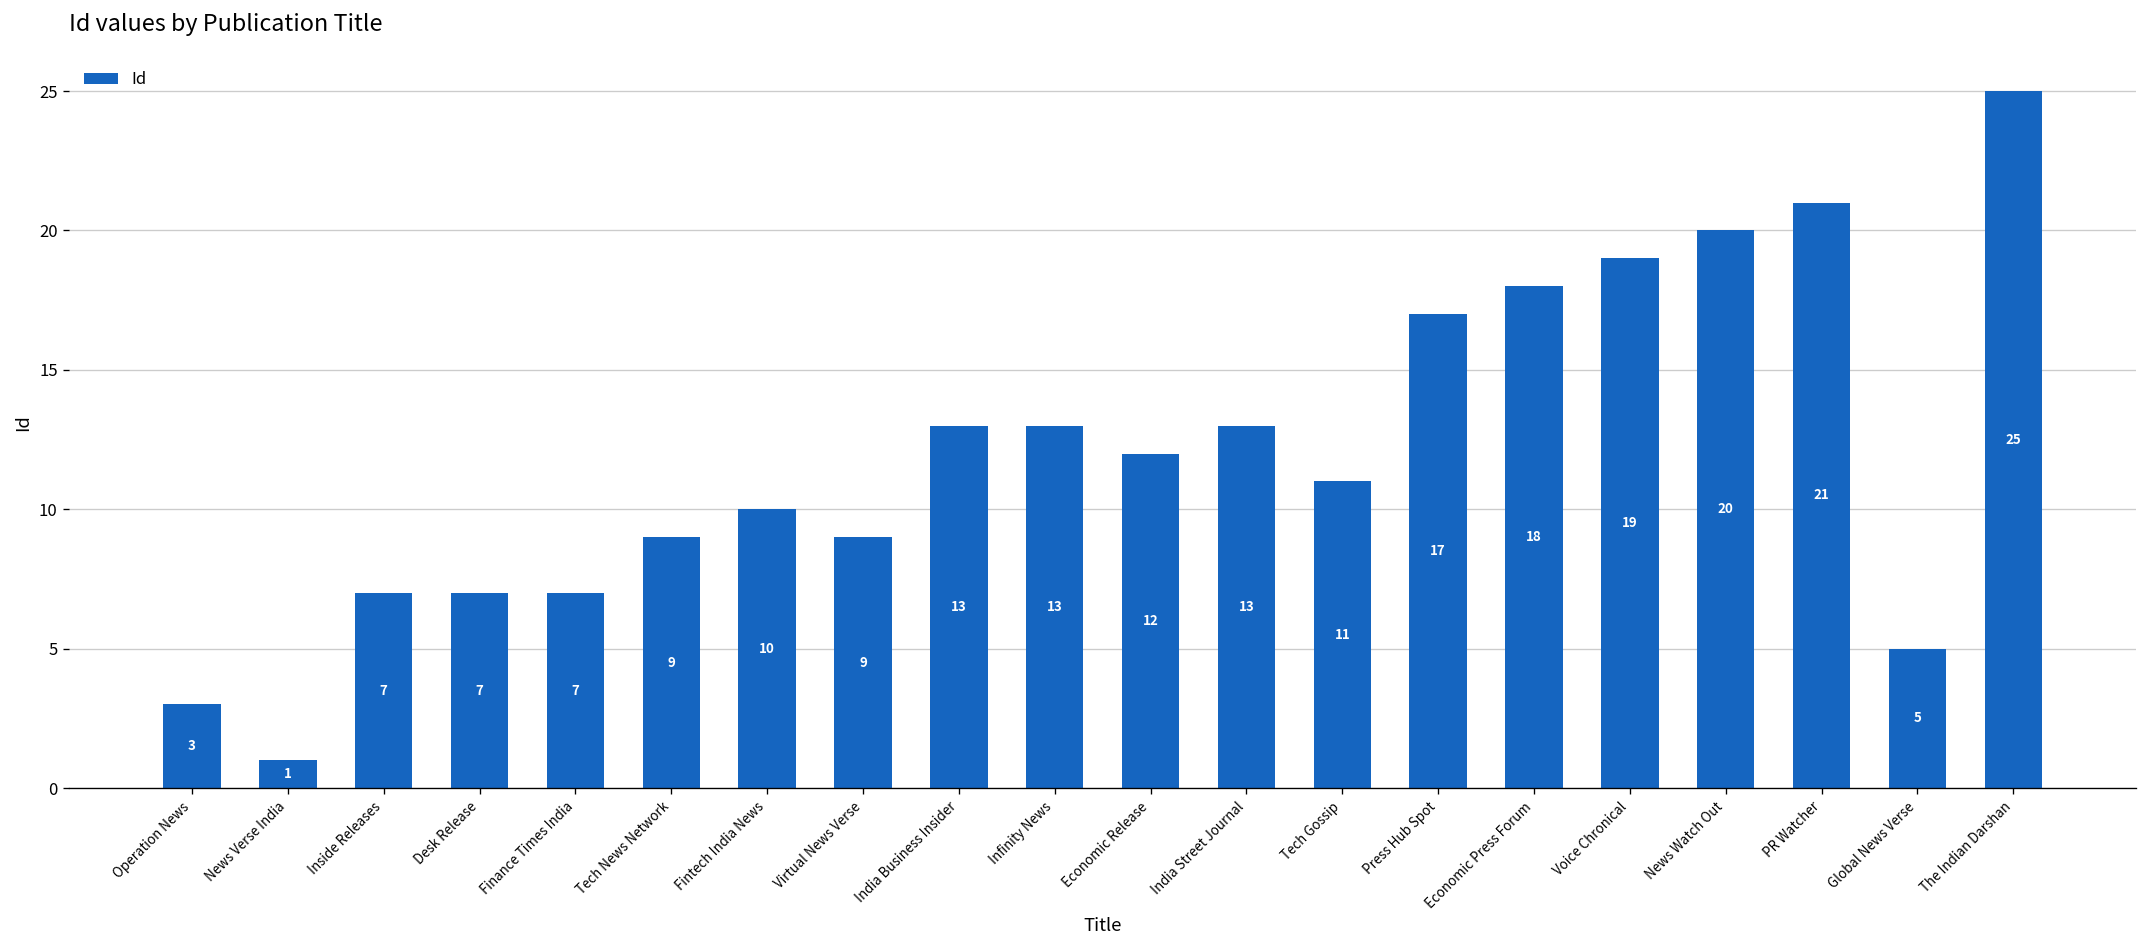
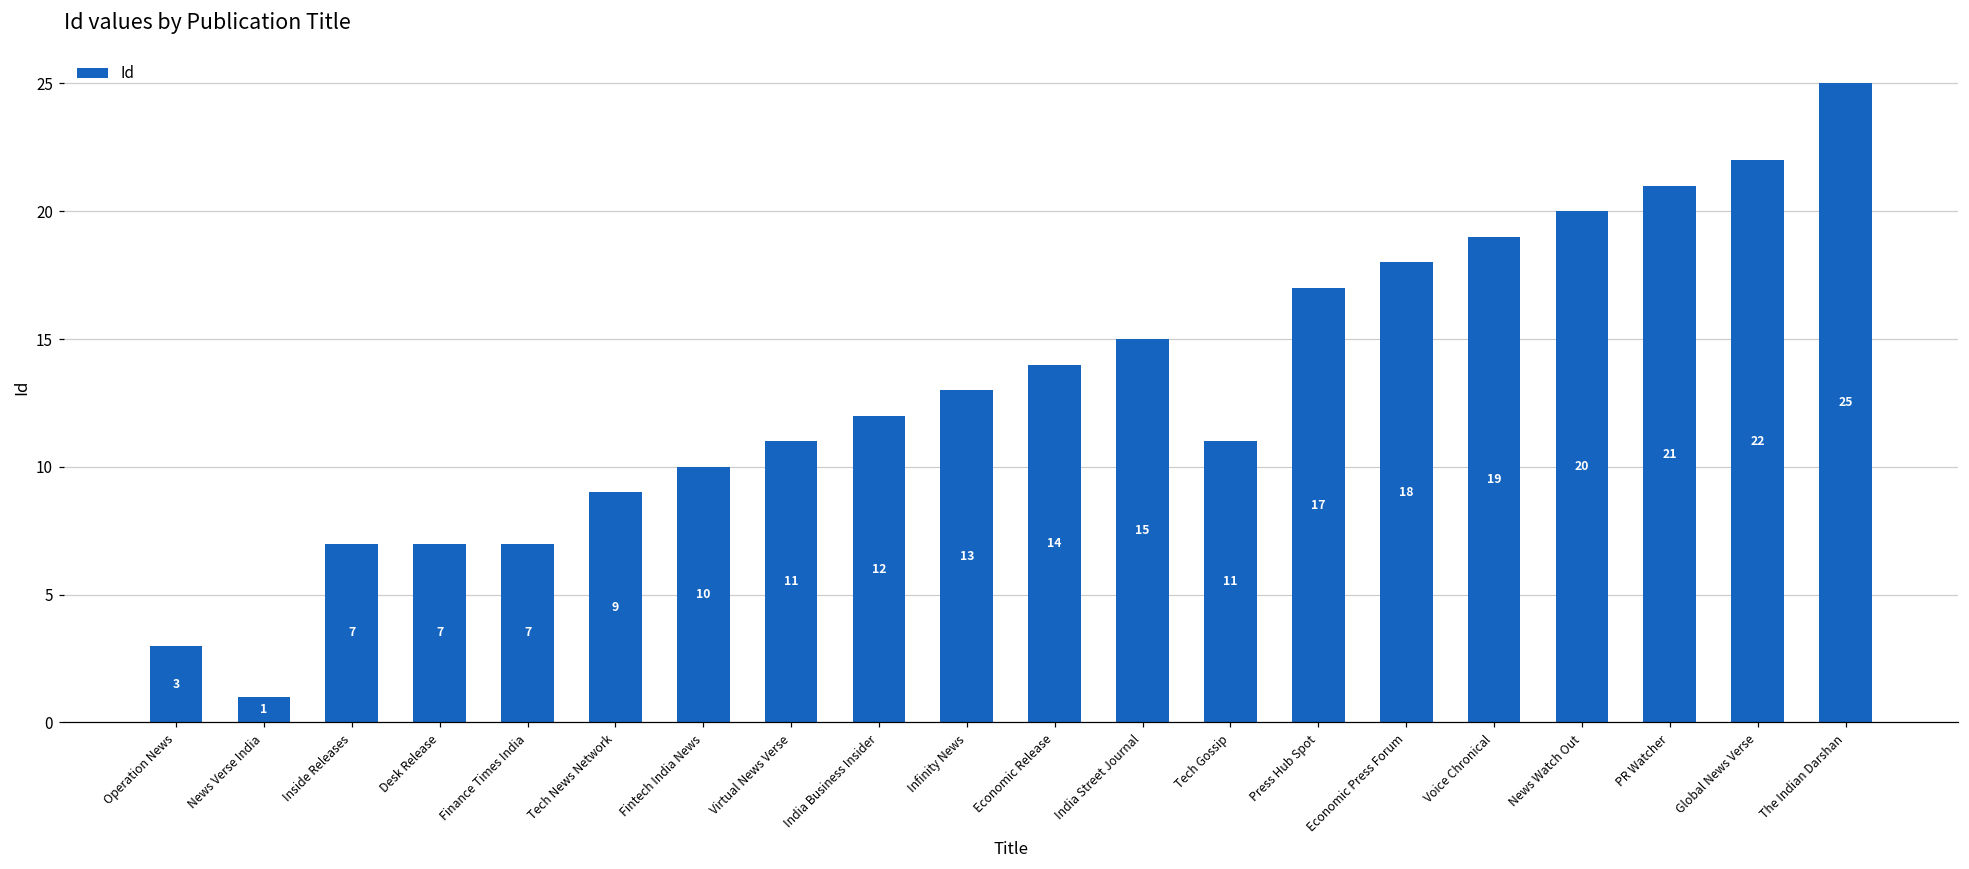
  {
    "Operation News": 3,
    "News Verse India": 1,
    "Inside Releases": 7,
    "Desk Release": 7,
    "Finance Times India": 7,
    "Tech News Network": 9,
    "Fintech India News": 10,
-   "Virtual News Verse": 9,
-   "India Business Insider": 13,
+   "Virtual News Verse": 11,
+   "India Business Insider": 12,
    "Infinity News": 13,
-   "Economic Release": 12,
-   "India Street Journal": 13,
+   "Economic Release": 14,
+   "India Street Journal": 15,
    "Tech Gossip": 11,
    "Press Hub Spot": 17,
    "Economic Press Forum": 18,
    "Voice Chronical": 19,
    "News Watch Out": 20,
    "PR Watcher": 21,
-   "Global News Verse": 5,
+   "Global News Verse": 22,
    "The Indian Darshan": 25
  }
